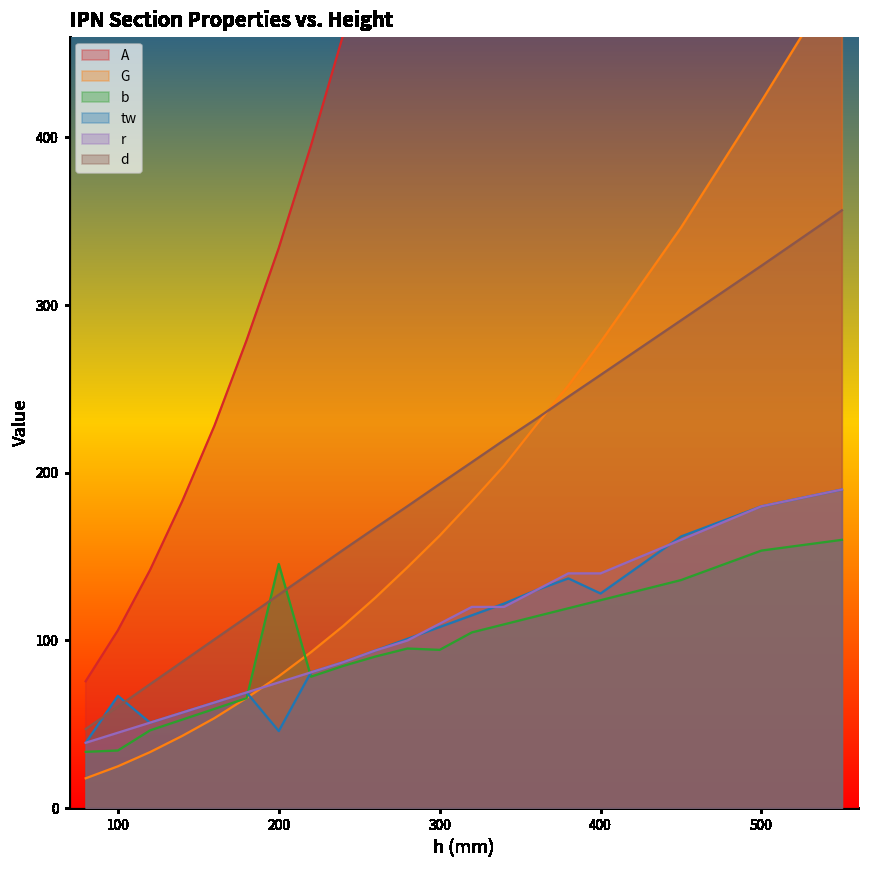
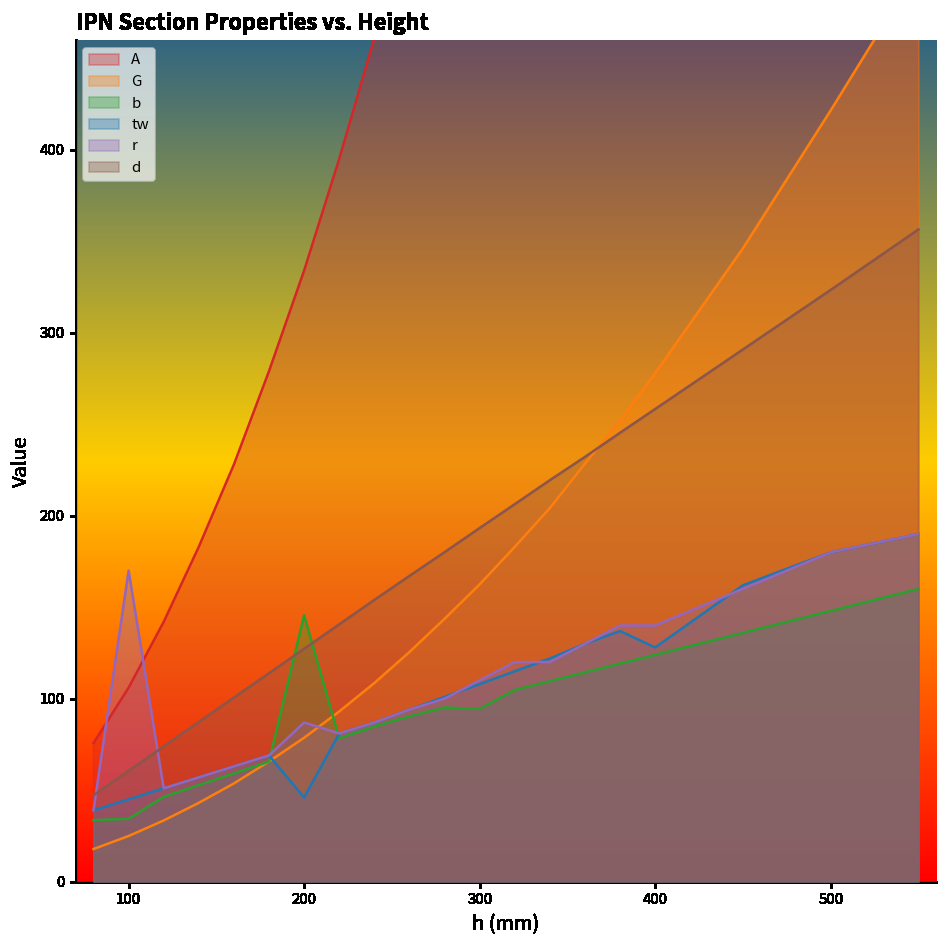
  {
    "b": {
      "100": 34,
      "200": 146,
      "300": 94,
      "400": 124,
-     "500": 154
+     "500": 148
    },
    "tw": {
-     "100": 67,
+     "100": 45,
      "200": 46,
      "300": 108,
      "400": 128
    },
    "r": {
-     "100": 45,
-     "200": 75,
+     "100": 170,
+     "200": 87,
      "300": 110,
      "400": 140
    }
  }
